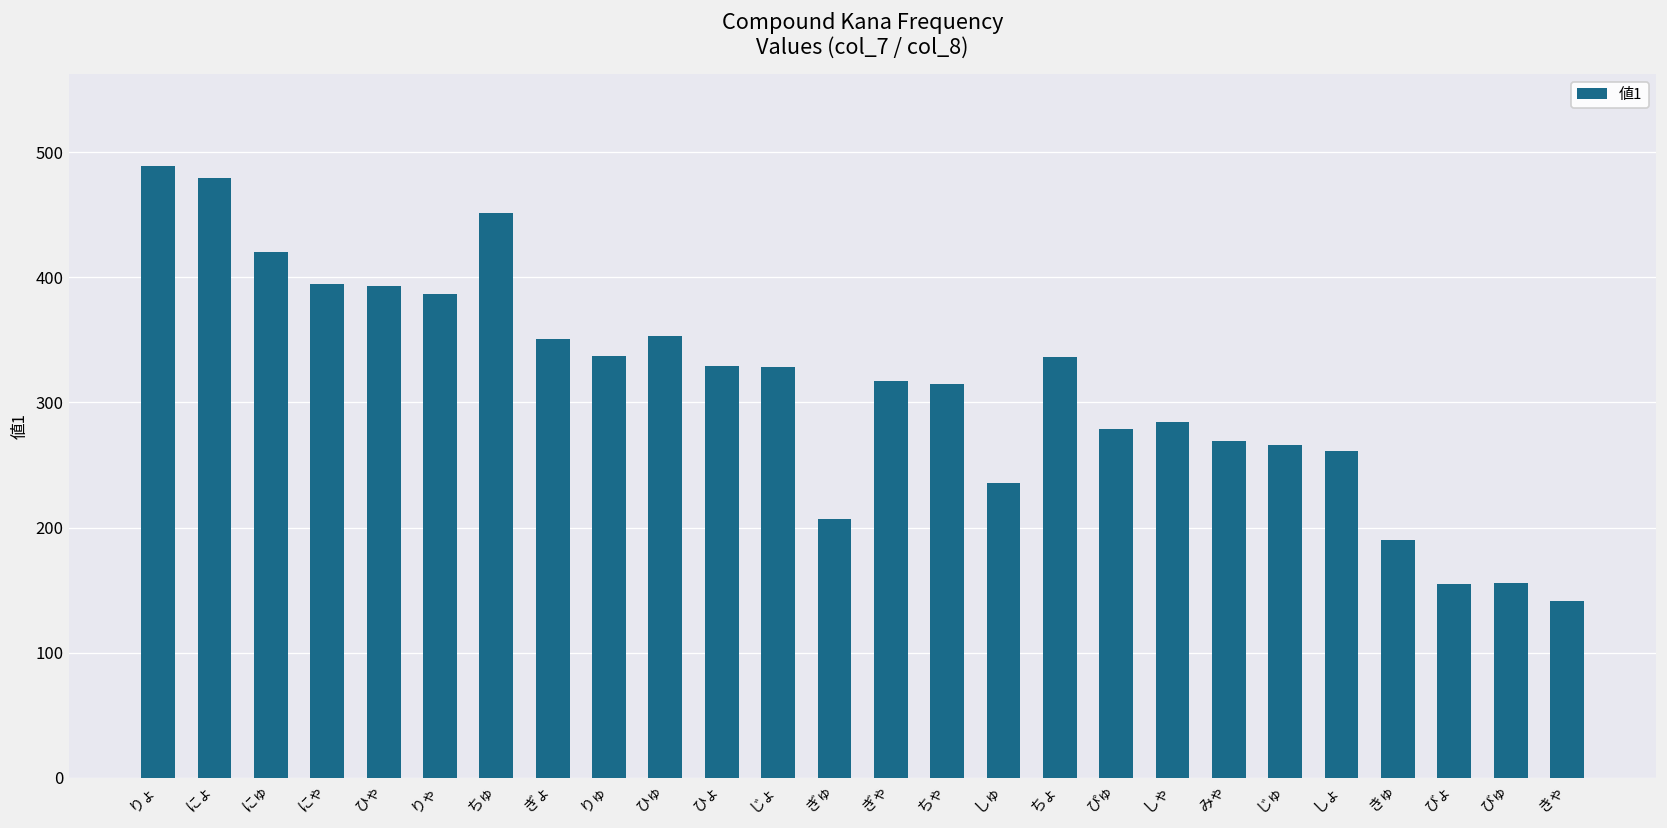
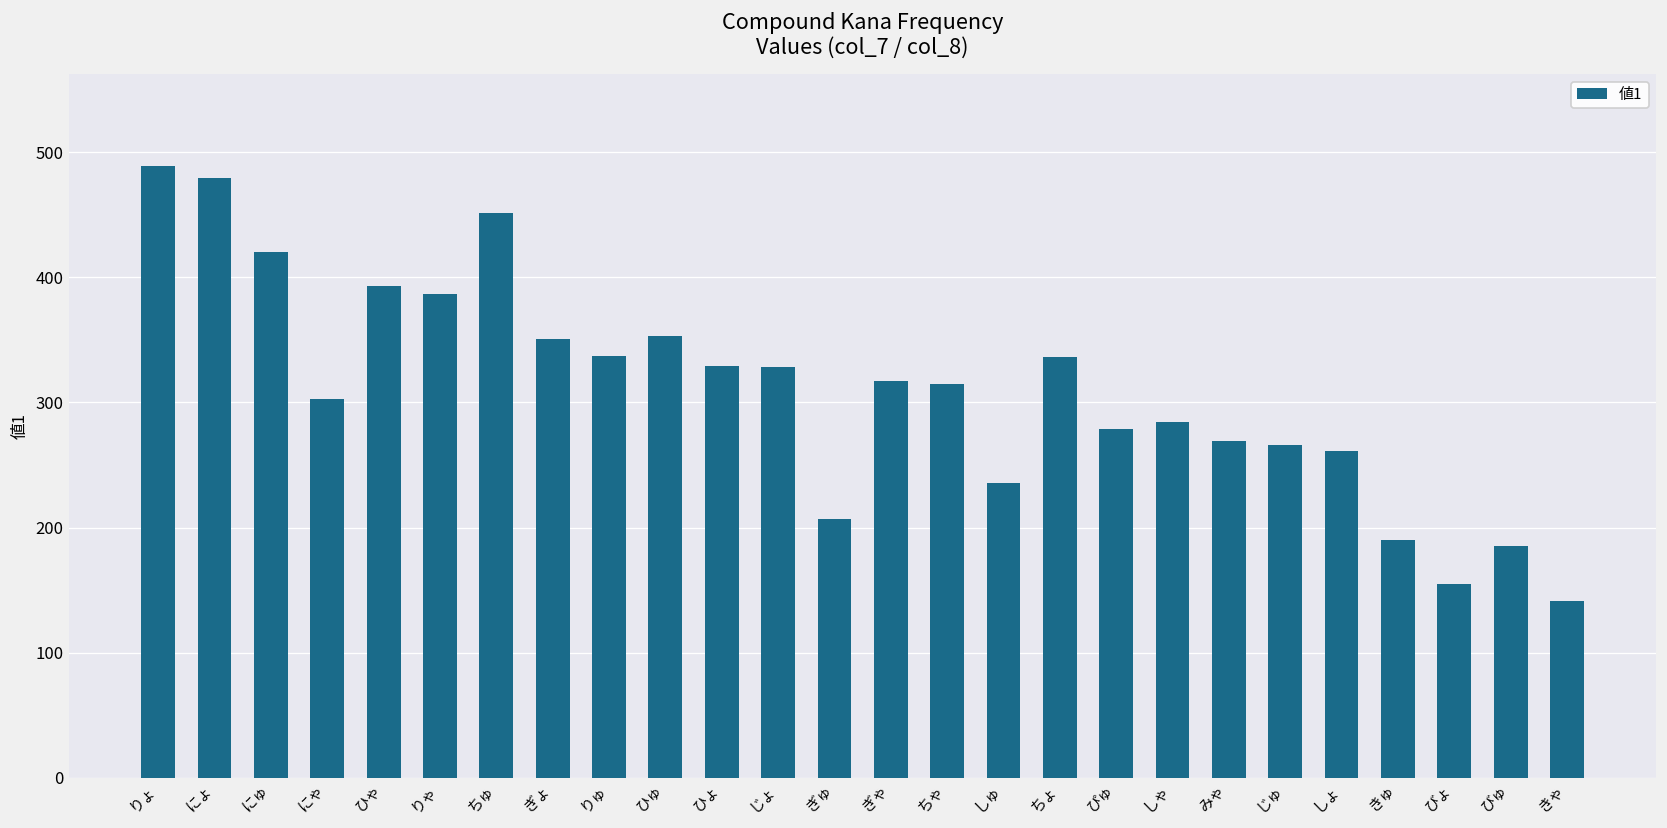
  {
    "りょ": 489,
    "にょ": 479,
    "にゅ": 420,
-   "にゃ": 395,
+   "にゃ": 303,
    "ひゃ": 393,
    "りゃ": 387,
    "ちゅ": 451,
    "ぎょ": 351,
    "りゅ": 337,
    "ひゅ": 353,
    "ひょ": 329,
    "じょ": 328,
    "ぎゅ": 207,
    "ぎゃ": 317,
    "ちゃ": 315,
    "しゅ": 236,
    "ちょ": 336,
    "ぴゅ": 279,
    "しゃ": 284,
    "みゃ": 269,
    "じゅ": 266,
    "しょ": 261,
    "きゅ": 190,
    "びょ": 155,
-   "びゅ": 156,
+   "びゅ": 185,
    "きゃ": 141
  }
